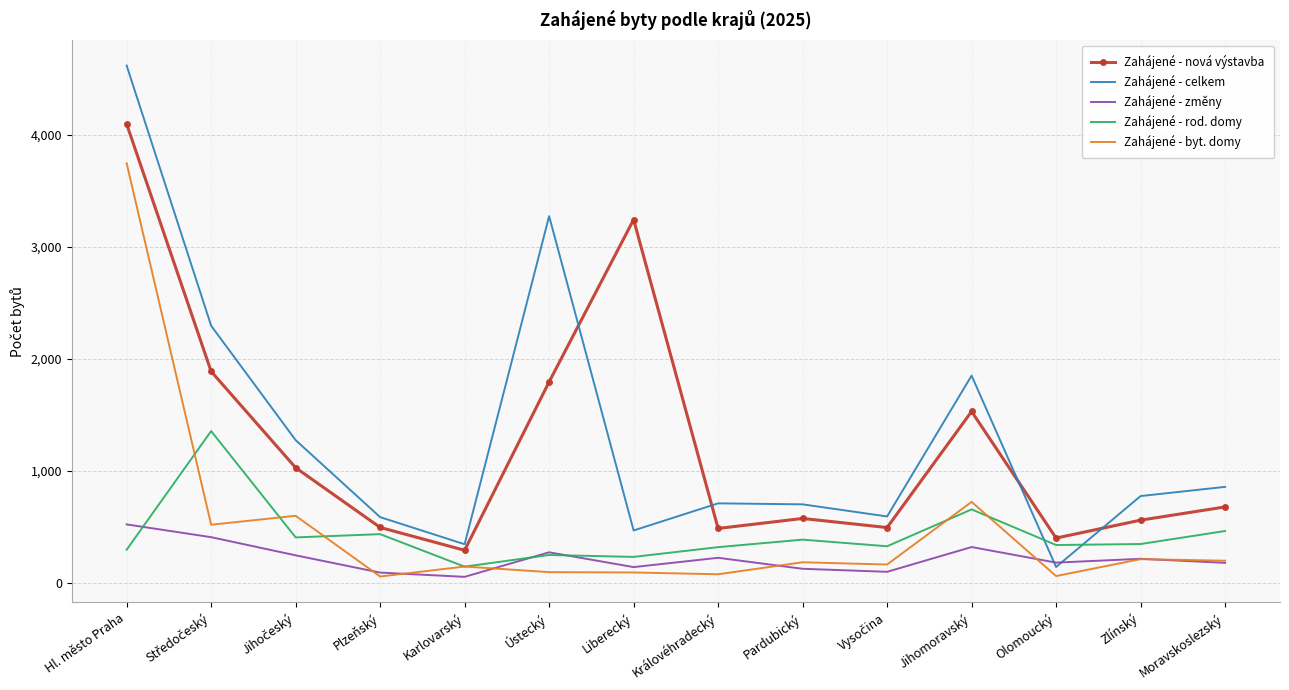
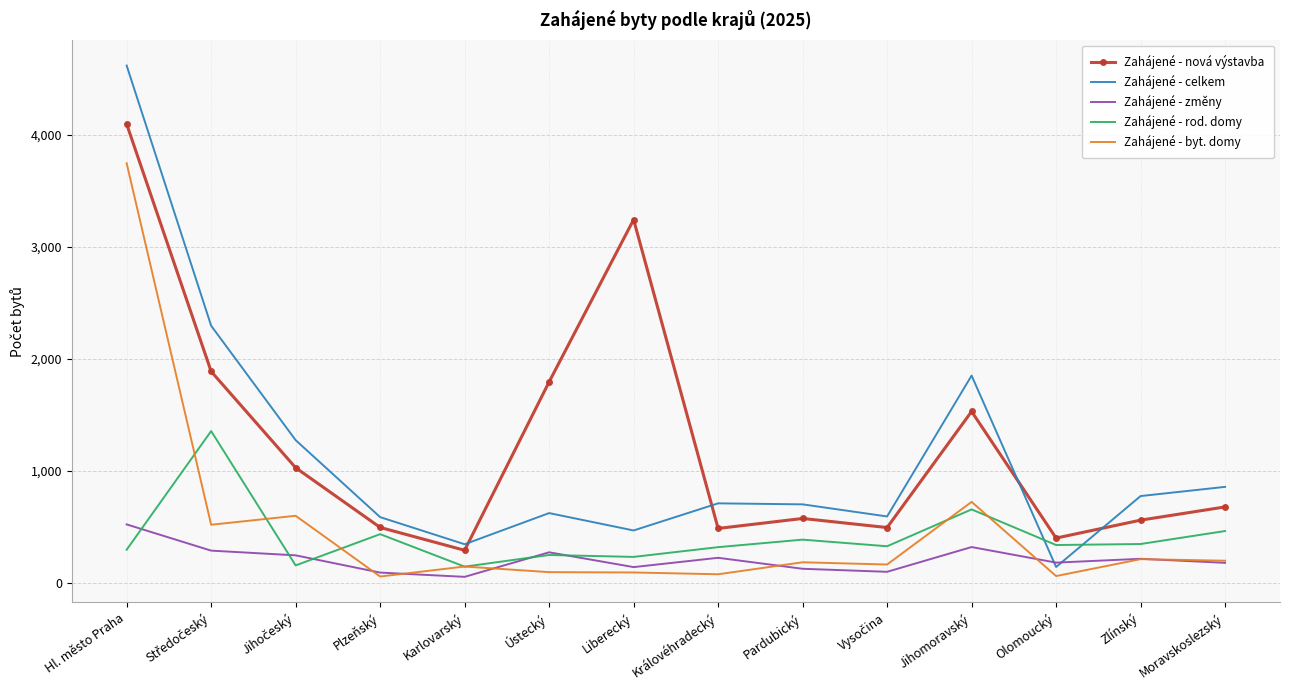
  {
    "Zahájené - nová výstavba": {
      "Hl. město Praha": "4,100",
      "Středočeský": "1,890",
      "Jihočeský": "1,030",
      "Plzeňský": "500",
      "Karlovarský": "290",
      "Ústecký": "1,790",
      "Liberecký": "3,240",
      "Královéhradecký": "490",
      "Pardubický": "580",
      "Vysočina": "490",
      "Jihomoravský": "1,530",
      "Olomoucký": "400",
      "Zlínský": "560",
      "Moravskoslezský": "680"
    },
    "Zahájené - celkem": {
      "Hl. město Praha": "4,620",
      "Středočeský": "2,300",
      "Jihočeský": "1,270",
      "Plzeňský": "590",
      "Karlovarský": "350",
-     "Ústecký": "3,270",
+     "Ústecký": "620",
      "Liberecký": "470",
      "Královéhradecký": "710",
      "Pardubický": "700",
      "Vysočina": "590",
      "Jihomoravský": "1,850",
      "Olomoucký": "140",
      "Zlínský": "780",
      "Moravskoslezský": "860"
    },
    "Zahájené - změny": {
      "Hl. město Praha": "520",
-     "Středočeský": "410",
+     "Středočeský": "290",
      "Jihočeský": "250",
      "Plzeňský": "90",
      "Karlovarský": "50",
      "Ústecký": "270",
      "Liberecký": "140",
      "Královéhradecký": "220",
      "Pardubický": "130",
      "Vysočina": "100",
      "Jihomoravský": "320",
      "Olomoucký": "180"
    },
    "Zahájené - rod. domy": {
      "Hl. město Praha": "300",
      "Středočeský": "1,360",
-     "Jihočeský": "410",
+     "Jihočeský": "160",
      "Plzeňský": "440",
      "Ústecký": "250",
      "Liberecký": "230",
      "Královéhradecký": "320",
      "Pardubický": "390",
      "Vysočina": "330",
      "Jihomoravský": "660",
      "Olomoucký": "340",
      "Zlínský": "350",
      "Moravskoslezský": "460"
    },
    "Zahájené - byt. domy": {
      "Hl. město Praha": "3,750",
      "Středočeský": "520",
      "Jihočeský": "600",
      "Plzeňský": "60",
      "Ústecký": "100",
      "Liberecký": "90",
      "Královéhradecký": "80",
      "Pardubický": "180",
      "Vysočina": "160",
      "Jihomoravský": "720",
      "Olomoucký": "60"
    }
  }
